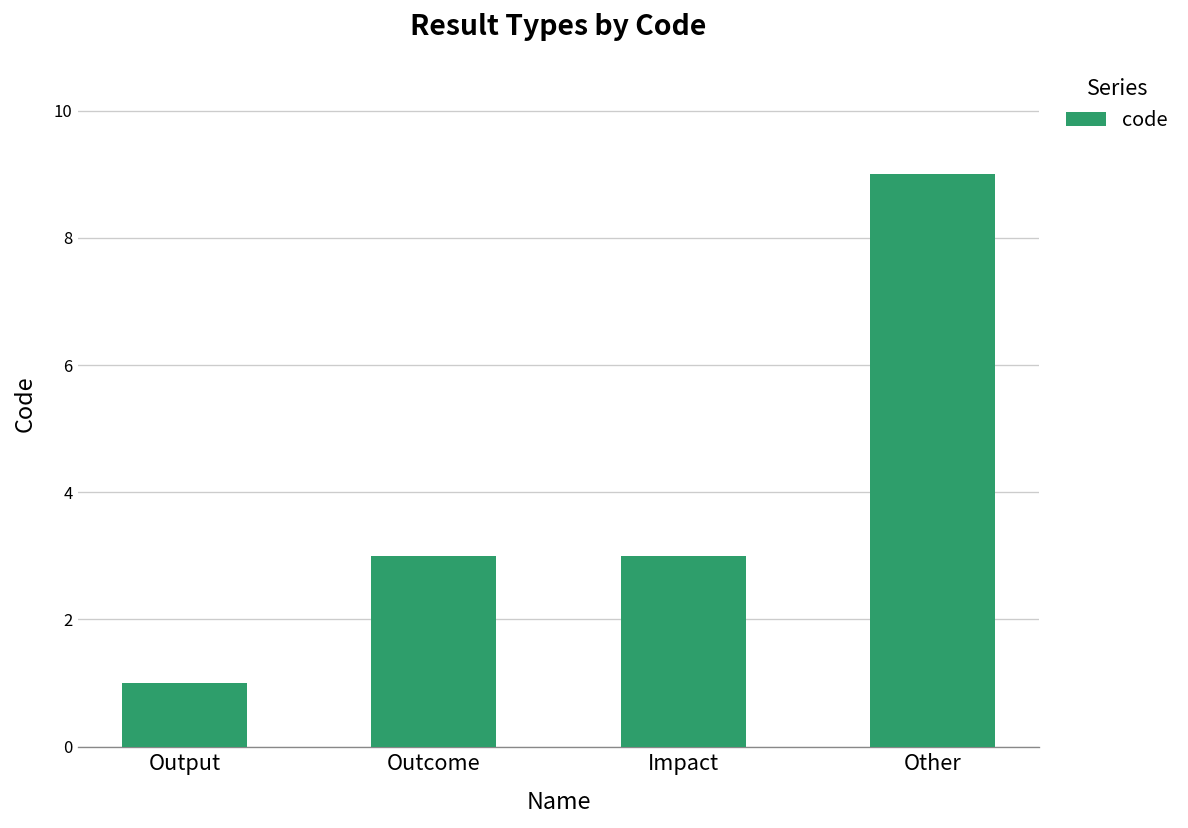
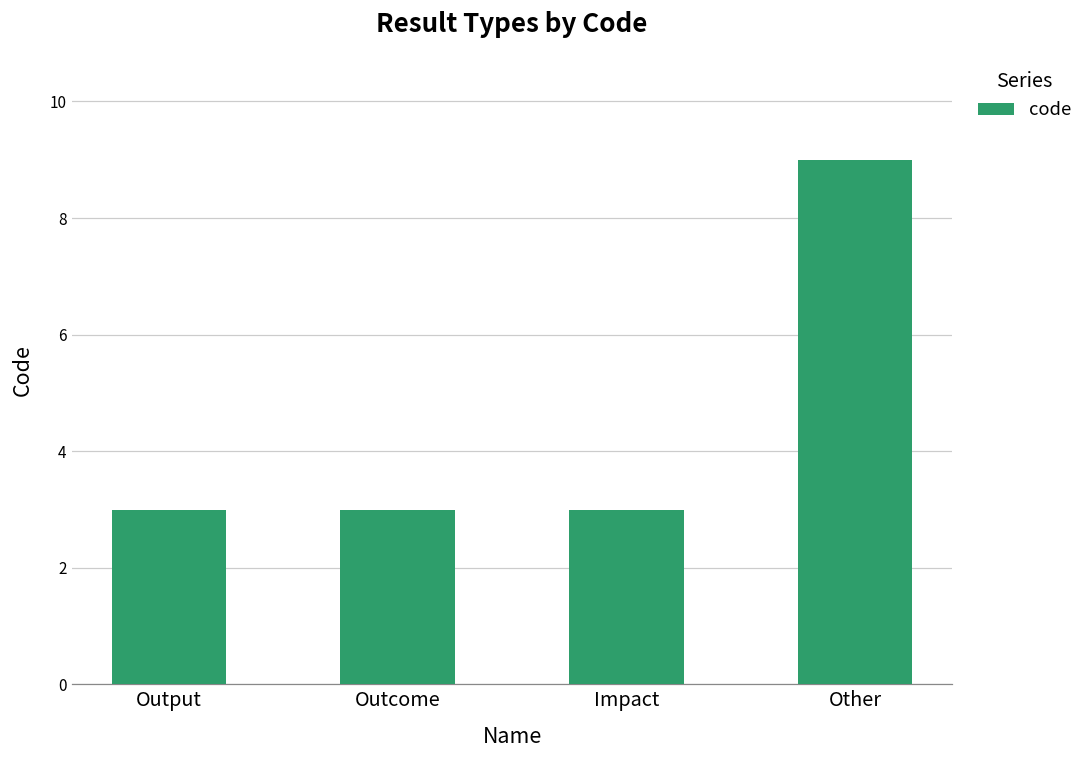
  {
-   "Output": 1,
+   "Output": 3,
    "Outcome": 3,
    "Impact": 3,
    "Other": 9
  }
